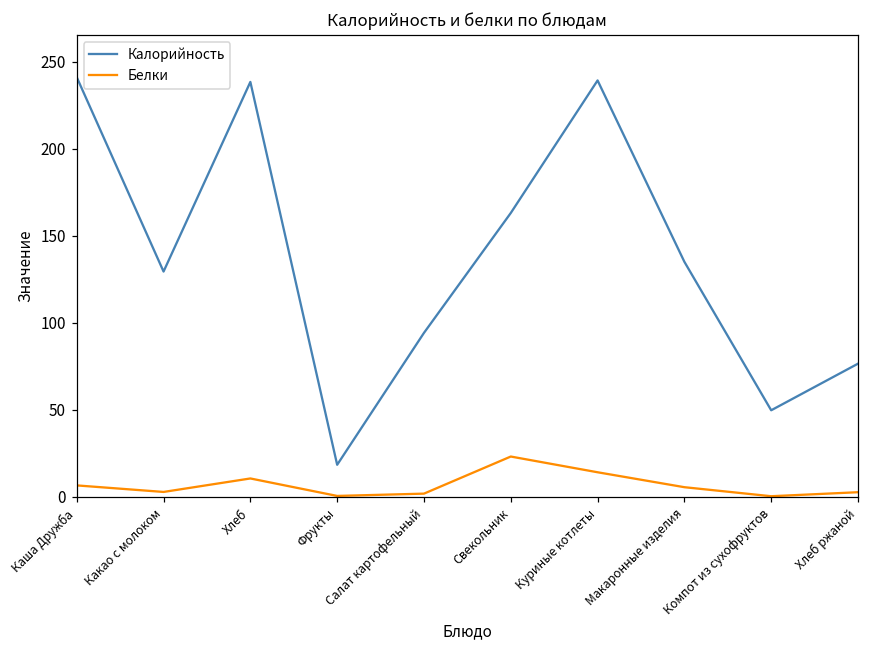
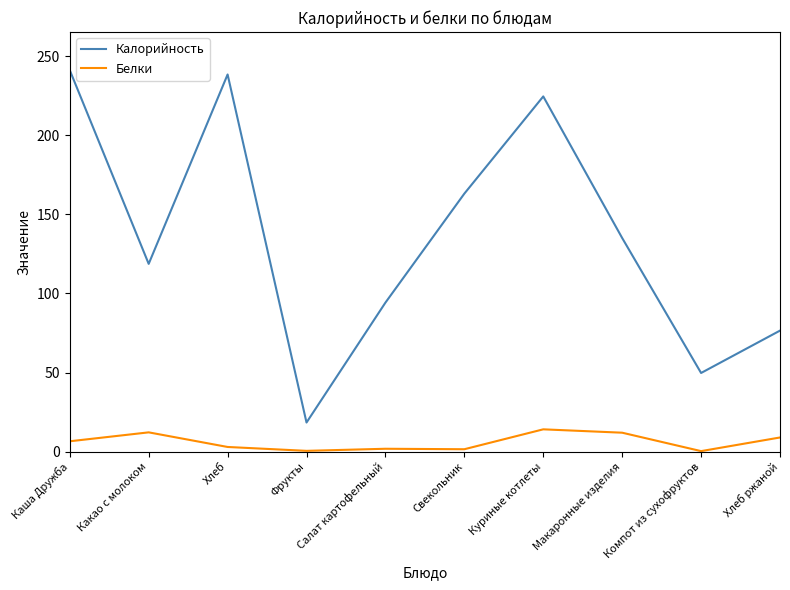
  {
    "Калорийность": {
      "Каша Дружба": 241,
-     "Какао с молоком": 129,
+     "Какао с молоком": 119,
      "Хлеб": 238,
      "Фрукты": 18,
      "Салат картофельный": 94,
      "Свекольник": 163,
-     "Куриные котлеты": 239,
+     "Куриные котлеты": 225,
      "Макаронные изделия": 135,
      "Компот из сухофруктов": 50,
      "Хлеб ржаной": 77
    },
    "Белки": {
      "Каша Дружба": 7,
-     "Какао с молоком": 3,
-     "Хлеб": 11,
+     "Какао с молоком": 12,
+     "Хлеб": 3,
      "Фрукты": 1,
      "Салат картофельный": 2,
-     "Свекольник": 23,
+     "Свекольник": 2,
      "Куриные котлеты": 14,
-     "Макаронные изделия": 6,
+     "Макаронные изделия": 12,
      "Компот из сухофруктов": 0,
-     "Хлеб ржаной": 3
+     "Хлеб ржаной": 9
    }
  }
